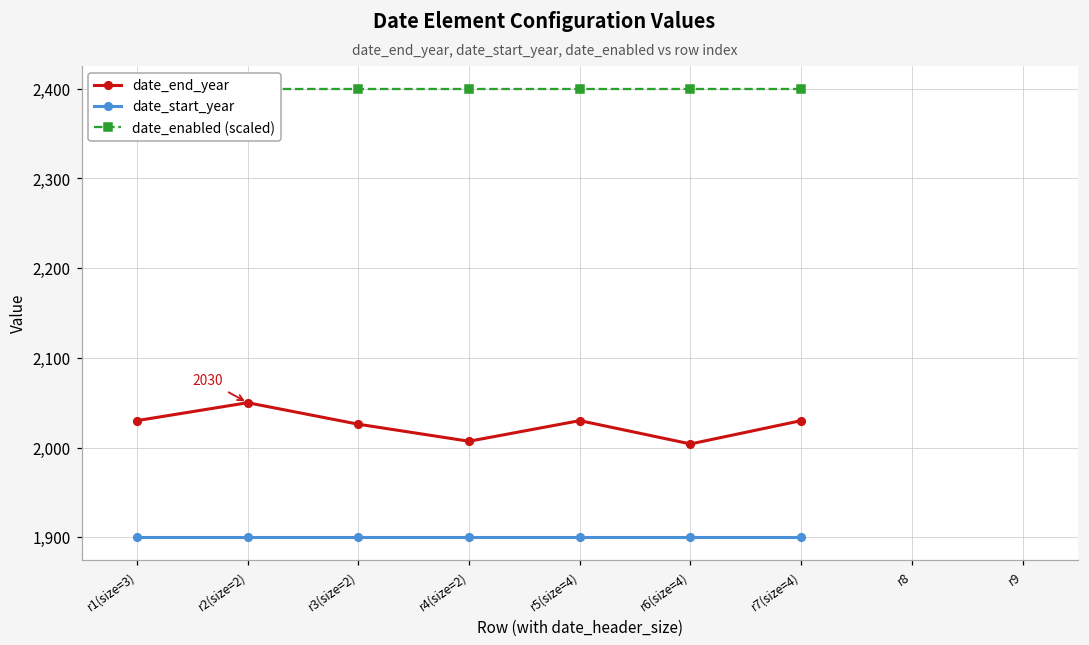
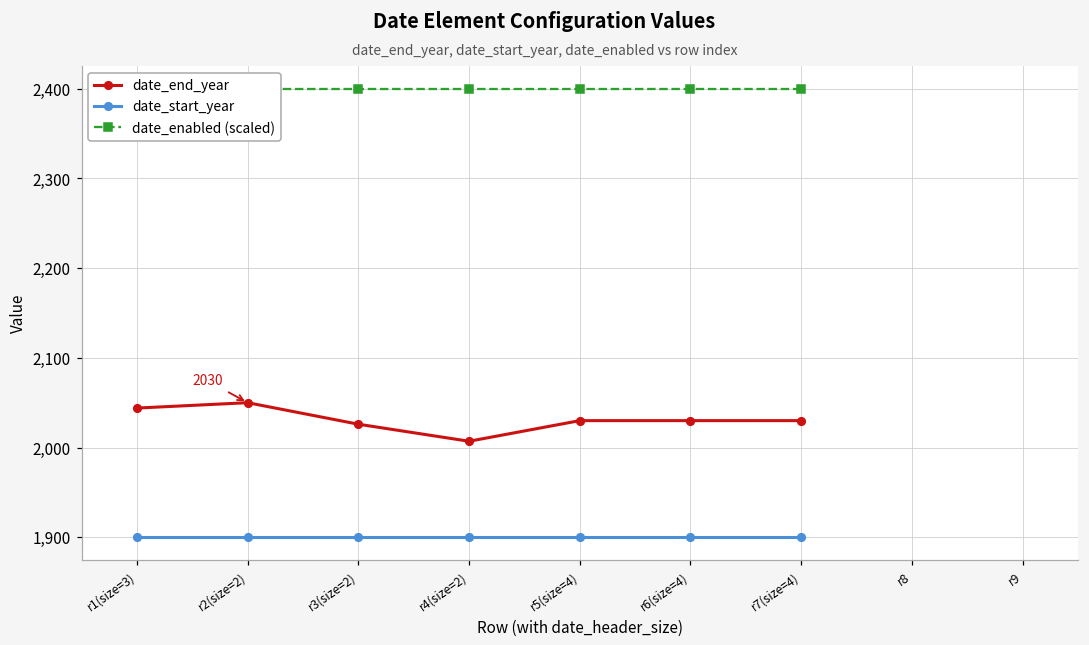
  {
    "date_end_year": {
-     "r1(size=3)": "2,030",
+     "r1(size=3)": "2,040",
      "r3(size=2)": "2,030",
      "r4(size=2)": "2,010",
      "r5(size=4)": "2,030",
-     "r6(size=4)": "2,000",
+     "r6(size=4)": "2,030",
      "r7(size=4)": "2,030"
    },
    "date_start_year": {
      "r1(size=3)": "1,900",
      "r2(size=2)": "1,900",
      "r3(size=2)": "1,900",
      "r4(size=2)": "1,900",
      "r5(size=4)": "1,900",
      "r6(size=4)": "1,900",
      "r7(size=4)": "1,900"
    },
    "date_enabled (scaled)": {
      "r3(size=2)": "2,400",
      "r4(size=2)": "2,400",
      "r5(size=4)": "2,400",
      "r6(size=4)": "2,400",
      "r7(size=4)": "2,400"
    }
  }
